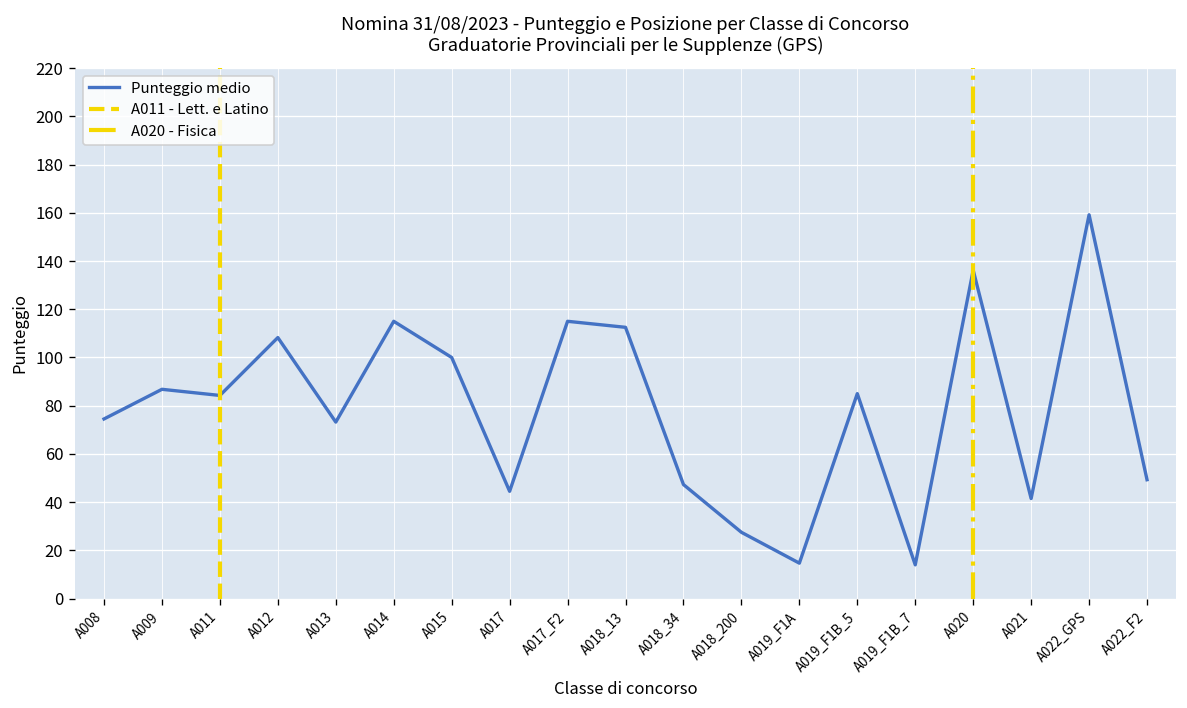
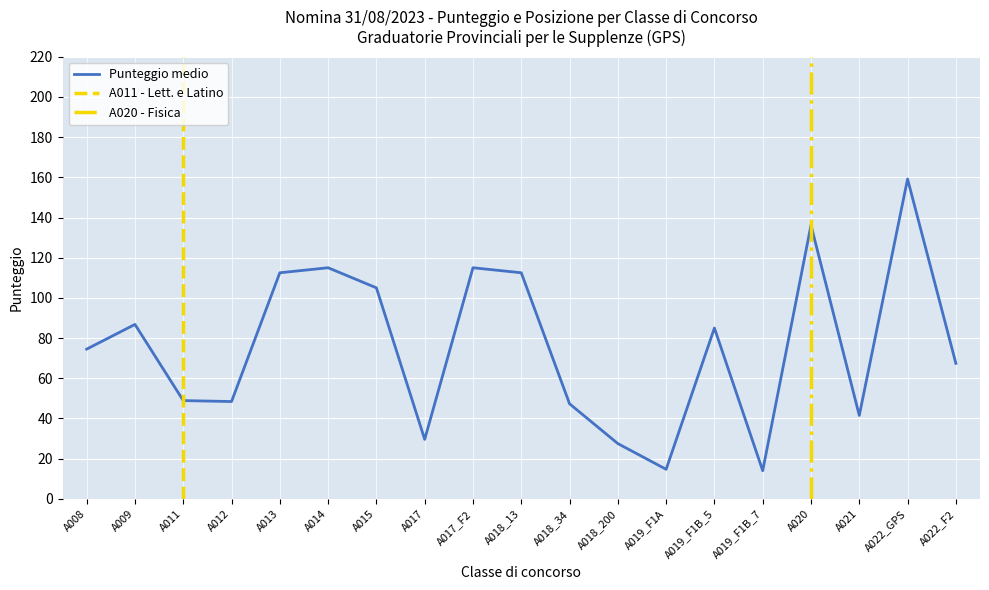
  {
    "A008": 75,
    "A009": 87,
-   "A011": 84,
-   "A012": 108,
-   "A013": 73,
+   "A011": 49,
+   "A012": 48,
+   "A013": 113,
    "A014": 115,
-   "A015": 100,
-   "A017": 45,
+   "A015": 105,
+   "A017": 30,
    "A017_F2": 115,
    "A018_13": 113,
    "A018_34": 47,
    "A018_200": 28,
    "A019_F1A": 15,
    "A019_F1B_5": 85,
    "A019_F1B_7": 14,
    "A020": 136,
    "A021": 42,
    "A022_GPS": 159,
-   "A022_F2": 49
+   "A022_F2": 67
  }
